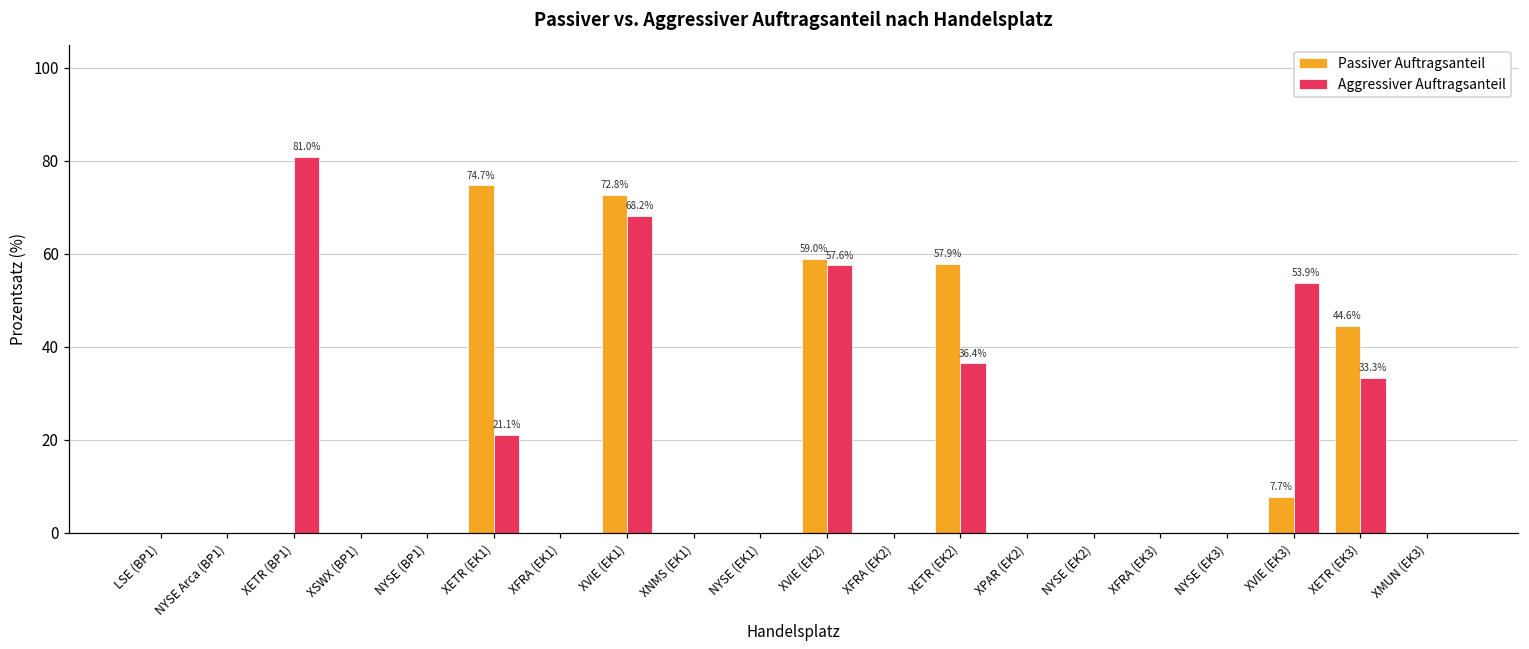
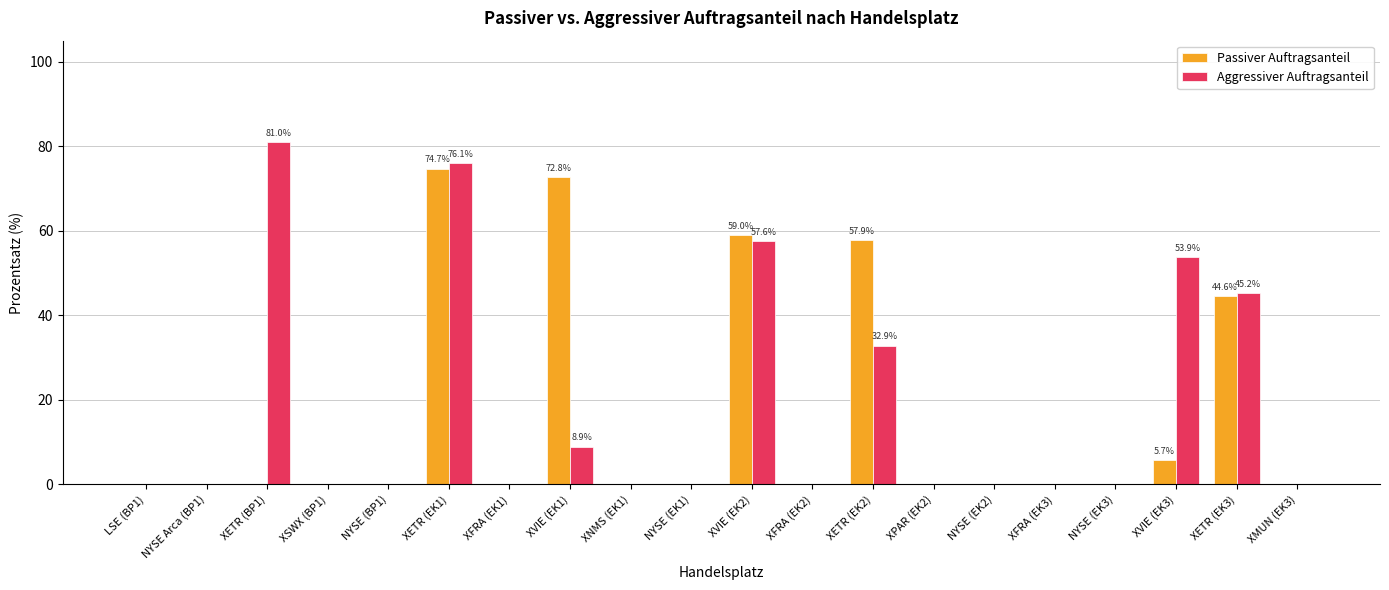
  {
    "Passiver Auftragsanteil": {
      "XETR (EK1)": "74.7%",
      "XVIE (EK1)": "72.8%",
      "XVIE (EK2)": "59.0%",
      "XETR (EK2)": "57.9%",
-     "XVIE (EK3)": "7.7%",
+     "XVIE (EK3)": "5.7%",
      "XETR (EK3)": "44.6%"
    },
    "Aggressiver Auftragsanteil": {
      "XETR (BP1)": "81.0%",
-     "XETR (EK1)": "21.1%",
-     "XVIE (EK1)": "68.2%",
+     "XETR (EK1)": "76.1%",
+     "XVIE (EK1)": "8.9%",
      "XVIE (EK2)": "57.6%",
-     "XETR (EK2)": "36.4%",
+     "XETR (EK2)": "32.9%",
      "XVIE (EK3)": "53.9%",
-     "XETR (EK3)": "33.3%"
+     "XETR (EK3)": "45.2%"
    }
  }
